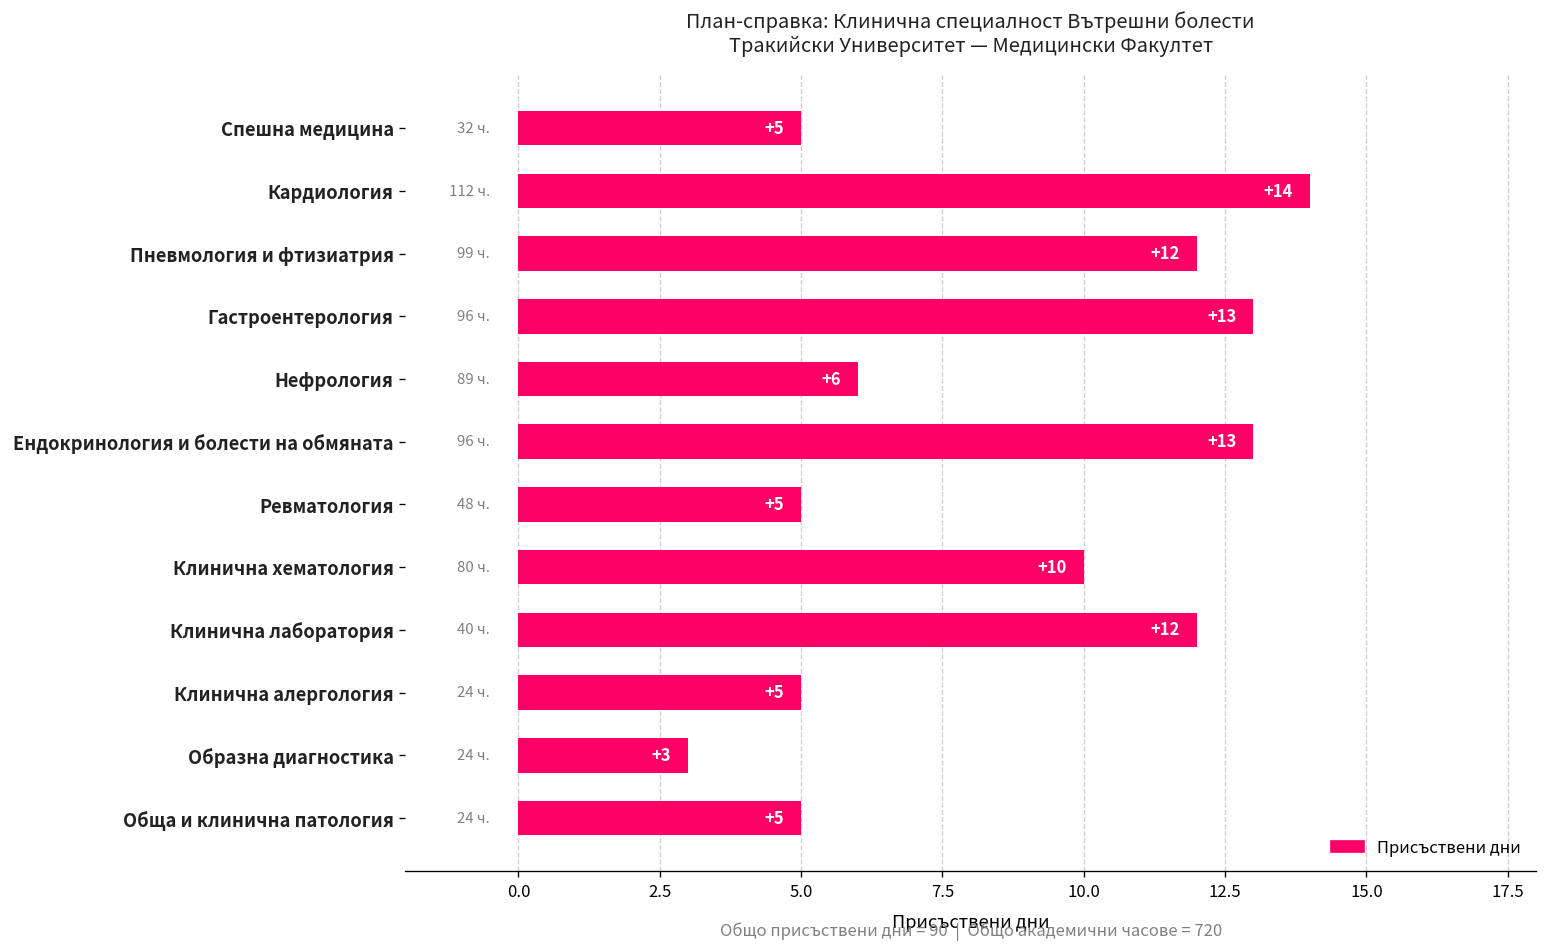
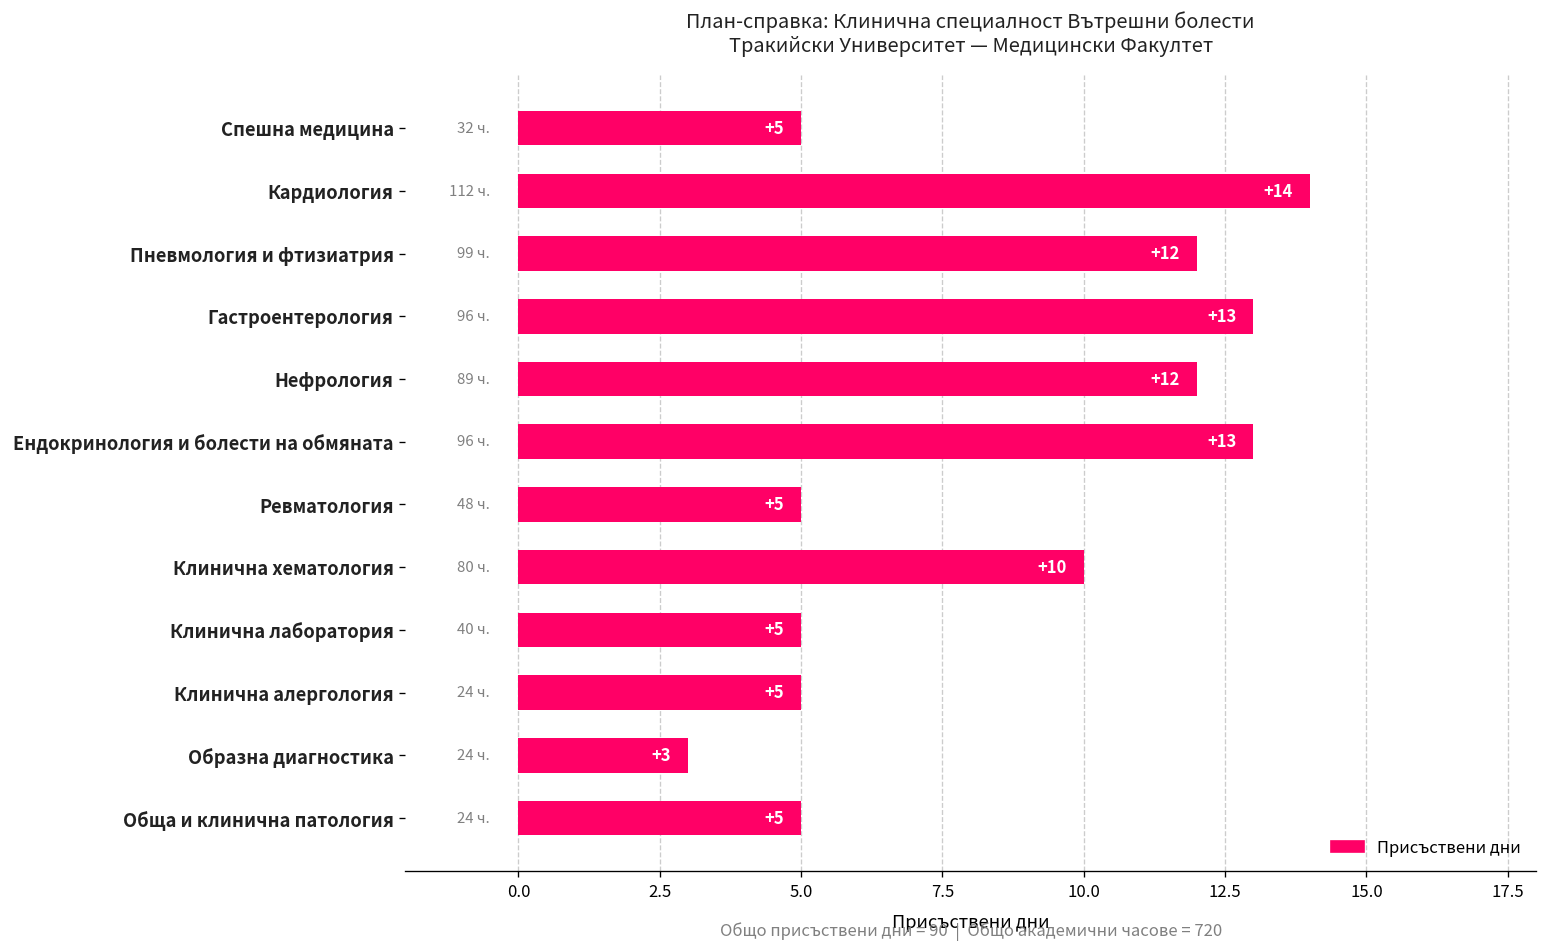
  {
    "Спешна медицина": "+5",
    "Кардиология": "+14",
    "Пневмология и фтизиатрия": "+12",
    "Гастроентерология": "+13",
-   "Нефрология": "+6",
+   "Нефрология": "+12",
    "Ендокринология и болести на обмяната": "+13",
    "Ревматология": "+5",
    "Клинична хематология": "+10",
-   "Клинична лаборатория": "+12",
+   "Клинична лаборатория": "+5",
    "Клинична алергология": "+5",
    "Образна диагностика": "+3",
    "Обща и клинична патология": "+5"
  }
